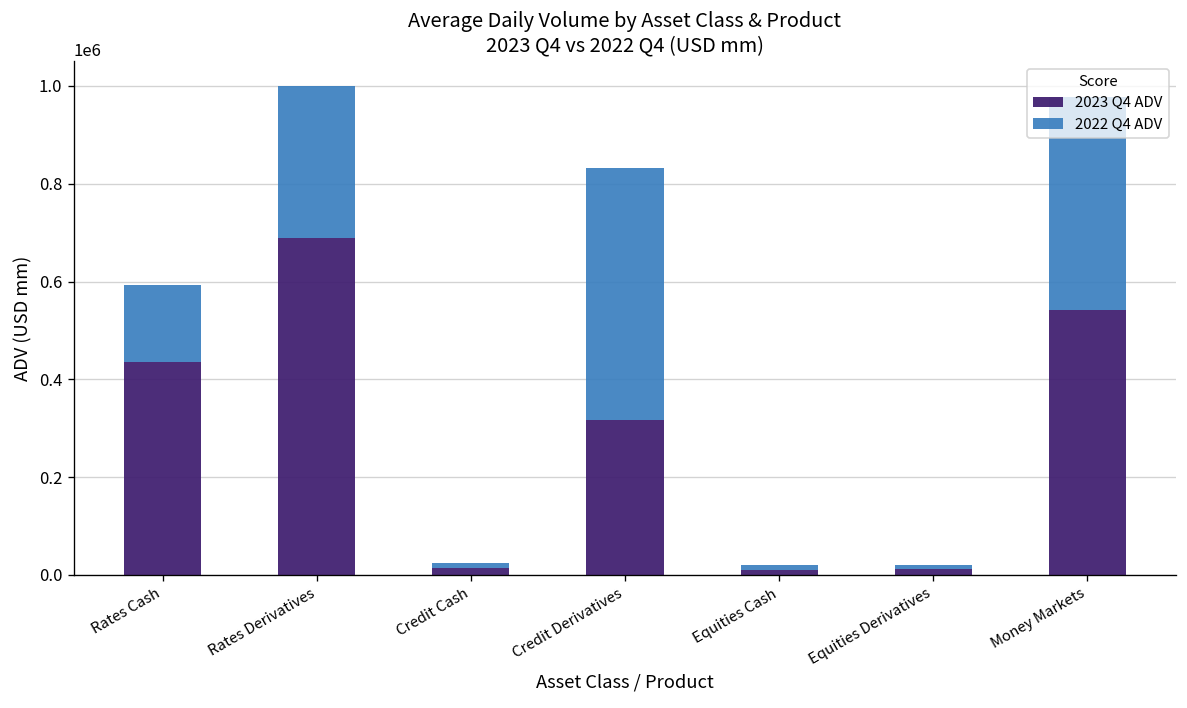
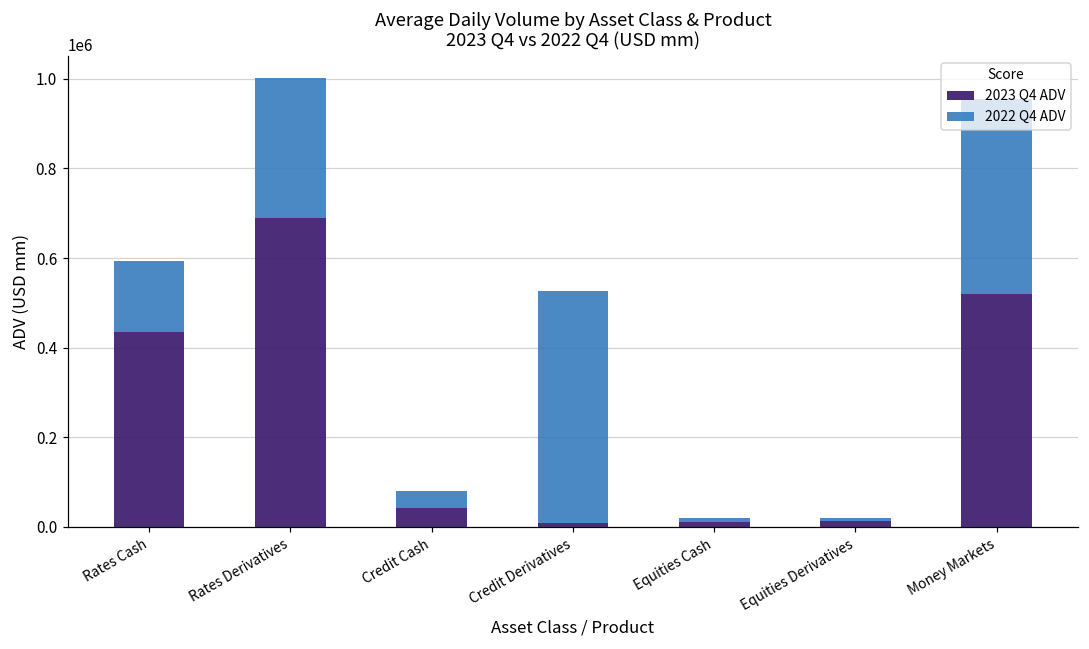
  {
    "2023 Q4 ADV": {
      "Rates Cash": 440000,
      "Rates Derivatives": 690000,
-     "Credit Cash": 10000,
-     "Credit Derivatives": 320000,
+     "Credit Cash": 40000,
+     "Credit Derivatives": 10000,
      "Equities Cash": 10000,
      "Equities Derivatives": 10000,
-     "Money Markets": 540000
+     "Money Markets": 520000
    },
    "2022 Q4 ADV": {
      "Rates Cash": 160000,
      "Rates Derivatives": 310000,
-     "Credit Cash": 10000,
+     "Credit Cash": 40000,
      "Credit Derivatives": 520000,
      "Equities Cash": 10000,
      "Equities Derivatives": 10000
    }
  }
